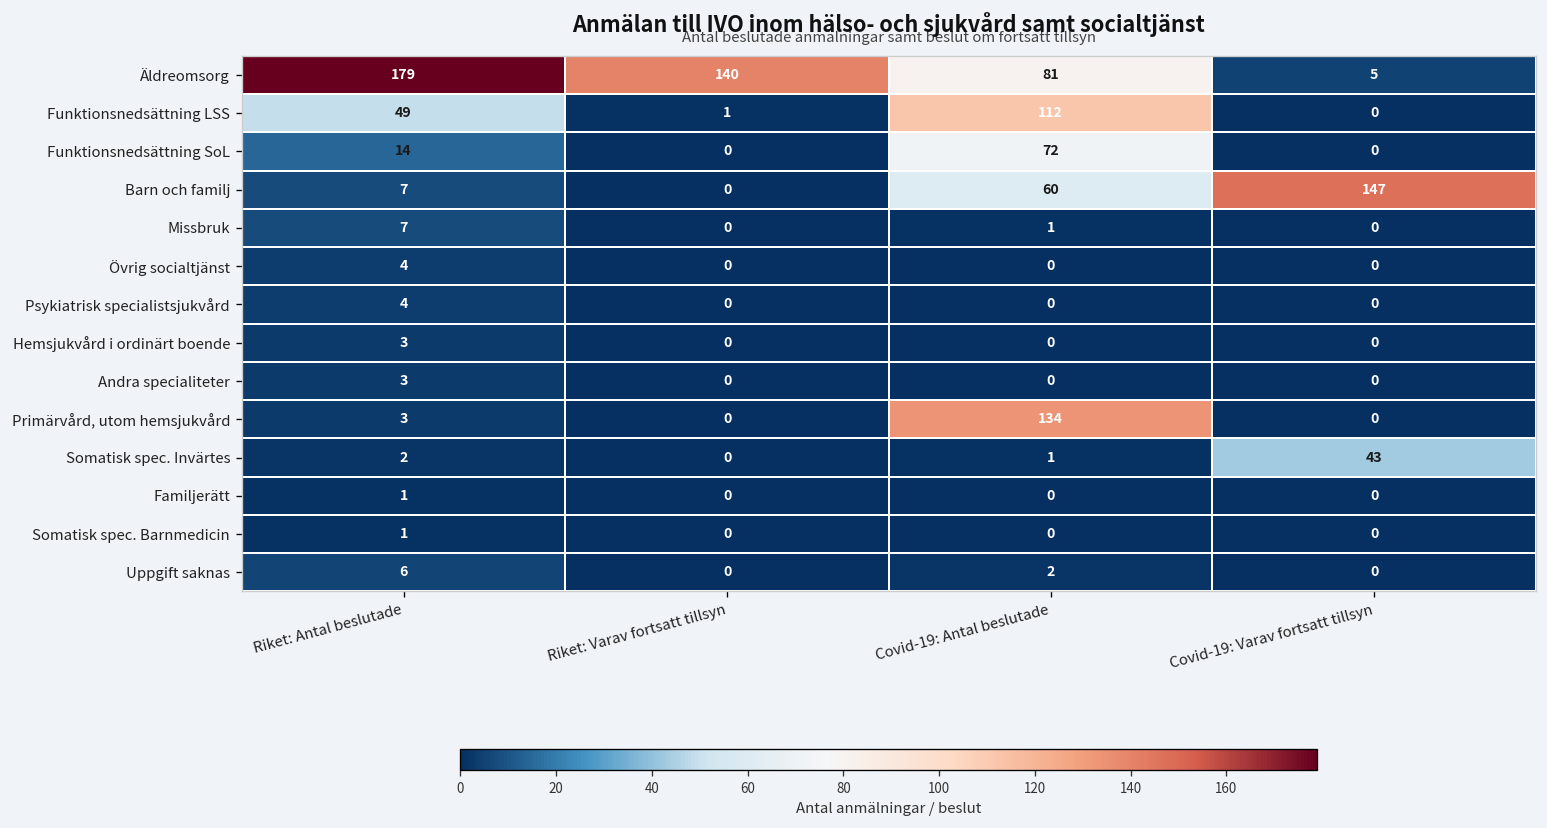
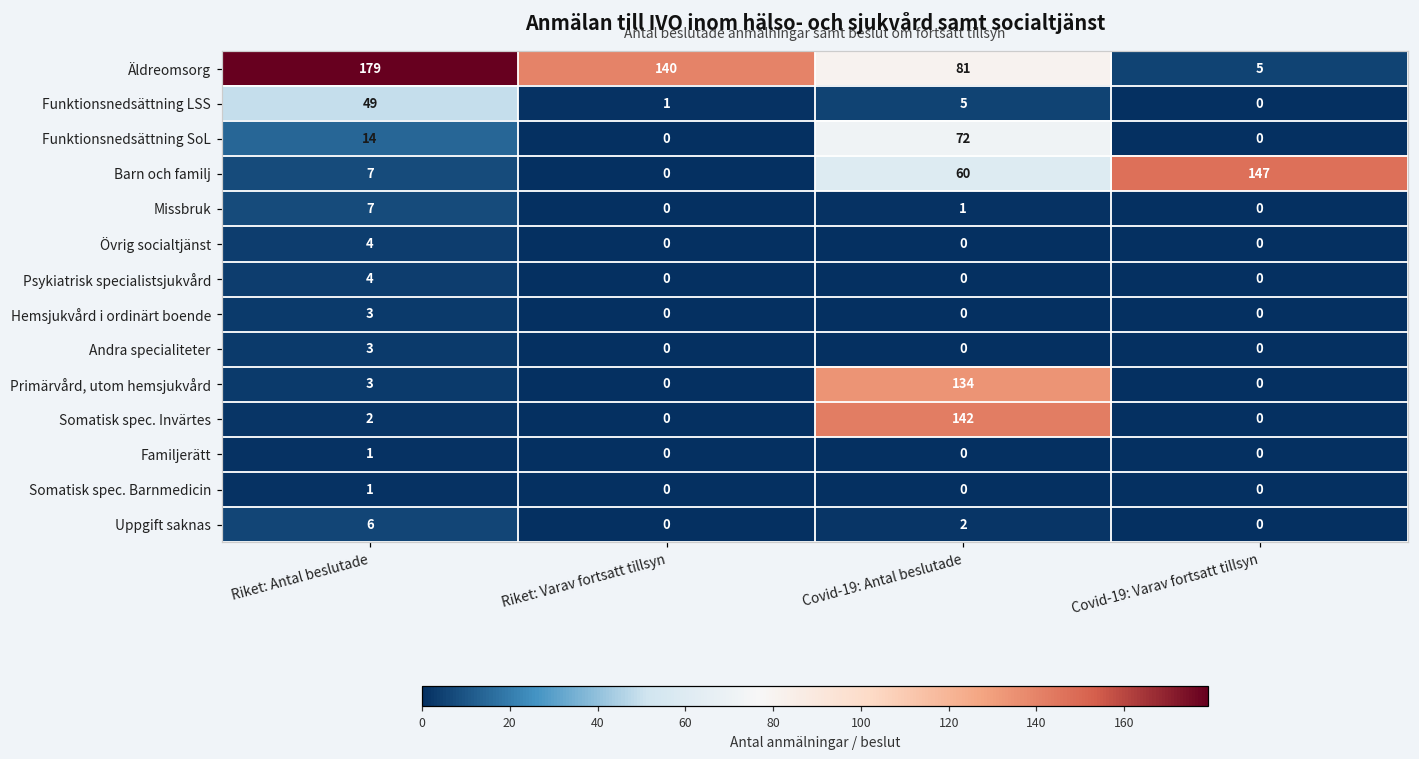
  {
    "Äldreomsorg": {
      "Riket: Antal beslutade": 179,
      "Riket: Varav fortsatt tillsyn": 140,
      "Covid-19: Antal beslutade": 81,
      "Covid-19: Varav fortsatt tillsyn": 5
    },
    "Funktionsnedsättning LSS": {
      "Riket: Antal beslutade": 49,
      "Riket: Varav fortsatt tillsyn": 1,
-     "Covid-19: Antal beslutade": 112,
+     "Covid-19: Antal beslutade": 5,
      "Covid-19: Varav fortsatt tillsyn": 0
    },
    "Funktionsnedsättning SoL": {
      "Riket: Antal beslutade": 14,
      "Riket: Varav fortsatt tillsyn": 0,
      "Covid-19: Antal beslutade": 72,
      "Covid-19: Varav fortsatt tillsyn": 0
    },
    "Barn och familj": {
      "Riket: Antal beslutade": 7,
      "Riket: Varav fortsatt tillsyn": 0,
      "Covid-19: Antal beslutade": 60,
      "Covid-19: Varav fortsatt tillsyn": 147
    },
    "Missbruk": {
      "Riket: Antal beslutade": 7,
      "Riket: Varav fortsatt tillsyn": 0,
      "Covid-19: Antal beslutade": 1,
      "Covid-19: Varav fortsatt tillsyn": 0
    },
    "Övrig socialtjänst": {
      "Riket: Antal beslutade": 4,
      "Riket: Varav fortsatt tillsyn": 0,
      "Covid-19: Antal beslutade": 0,
      "Covid-19: Varav fortsatt tillsyn": 0
    },
    "Psykiatrisk specialistsjukvård": {
      "Riket: Antal beslutade": 4,
      "Riket: Varav fortsatt tillsyn": 0,
      "Covid-19: Antal beslutade": 0,
      "Covid-19: Varav fortsatt tillsyn": 0
    },
    "Hemsjukvård i ordinärt boende": {
      "Riket: Antal beslutade": 3,
      "Riket: Varav fortsatt tillsyn": 0,
      "Covid-19: Antal beslutade": 0,
      "Covid-19: Varav fortsatt tillsyn": 0
    },
    "Andra specialiteter": {
      "Riket: Antal beslutade": 3,
      "Riket: Varav fortsatt tillsyn": 0,
      "Covid-19: Antal beslutade": 0,
      "Covid-19: Varav fortsatt tillsyn": 0
    },
    "Primärvård, utom hemsjukvård": {
      "Riket: Antal beslutade": 3,
      "Riket: Varav fortsatt tillsyn": 0,
      "Covid-19: Antal beslutade": 134,
      "Covid-19: Varav fortsatt tillsyn": 0
    },
    "Somatisk spec. Invärtes": {
      "Riket: Antal beslutade": 2,
      "Riket: Varav fortsatt tillsyn": 0,
-     "Covid-19: Antal beslutade": 1,
-     "Covid-19: Varav fortsatt tillsyn": 43
+     "Covid-19: Antal beslutade": 142,
+     "Covid-19: Varav fortsatt tillsyn": 0
    },
    "Familjerätt": {
      "Riket: Antal beslutade": 1,
      "Riket: Varav fortsatt tillsyn": 0,
      "Covid-19: Antal beslutade": 0,
      "Covid-19: Varav fortsatt tillsyn": 0
    },
    "Somatisk spec. Barnmedicin": {
      "Riket: Antal beslutade": 1,
      "Riket: Varav fortsatt tillsyn": 0,
      "Covid-19: Antal beslutade": 0,
      "Covid-19: Varav fortsatt tillsyn": 0
    },
    "Uppgift saknas": {
      "Riket: Antal beslutade": 6,
      "Riket: Varav fortsatt tillsyn": 0,
      "Covid-19: Antal beslutade": 2,
      "Covid-19: Varav fortsatt tillsyn": 0
    }
  }
